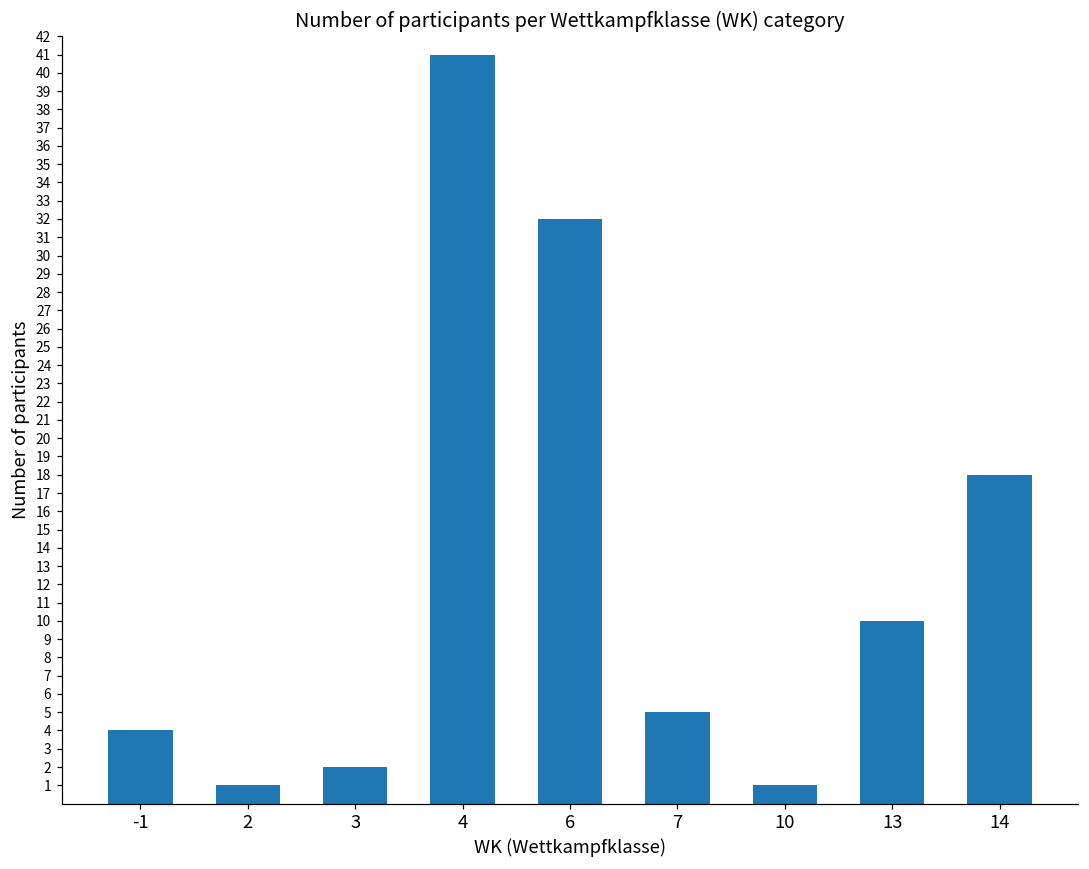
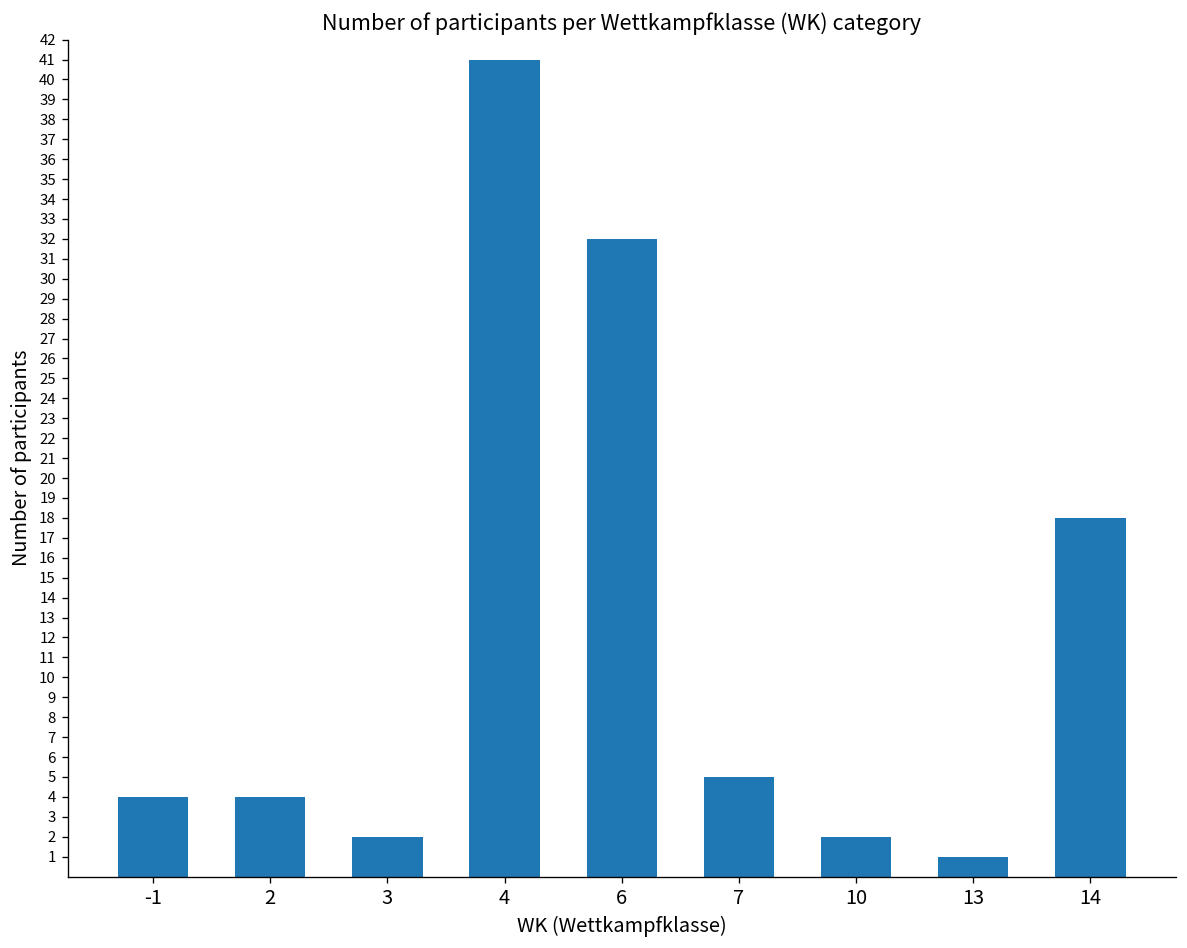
  {
    "-1": 4,
-   "2": 1,
+   "2": 4,
    "3": 2,
    "4": 41,
    "6": 32,
    "7": 5,
-   "10": 1,
-   "13": 10,
+   "10": 2,
+   "13": 1,
    "14": 18
  }
